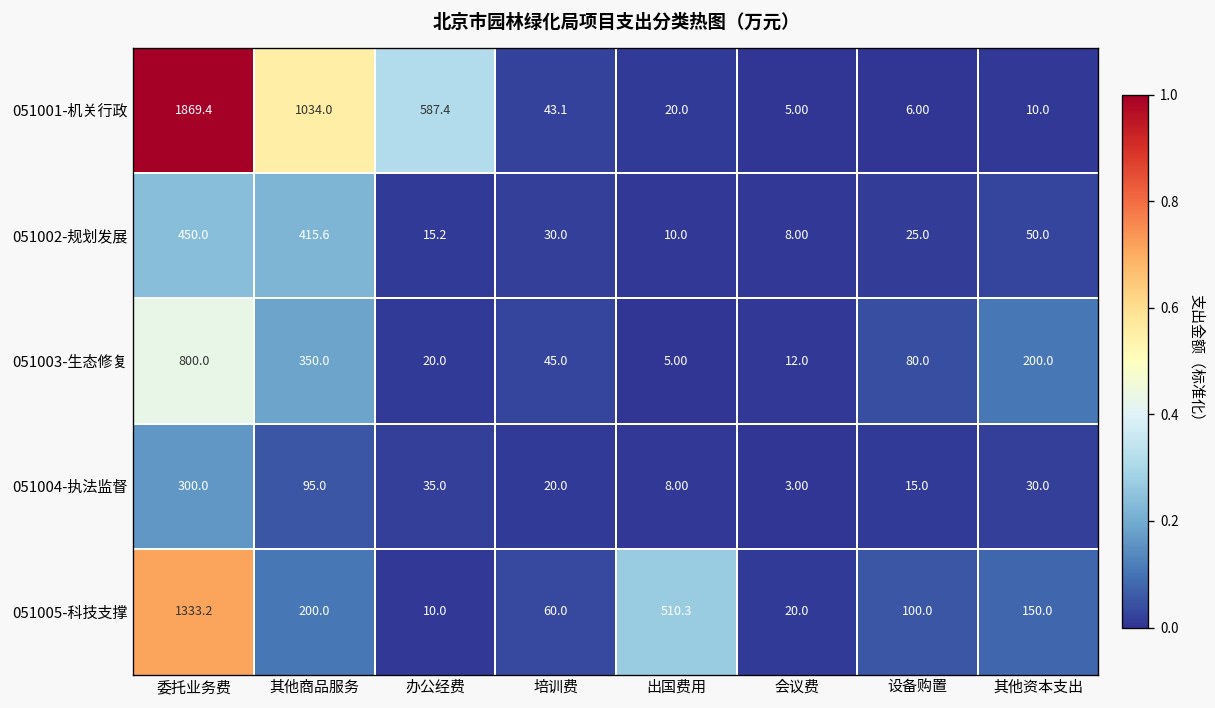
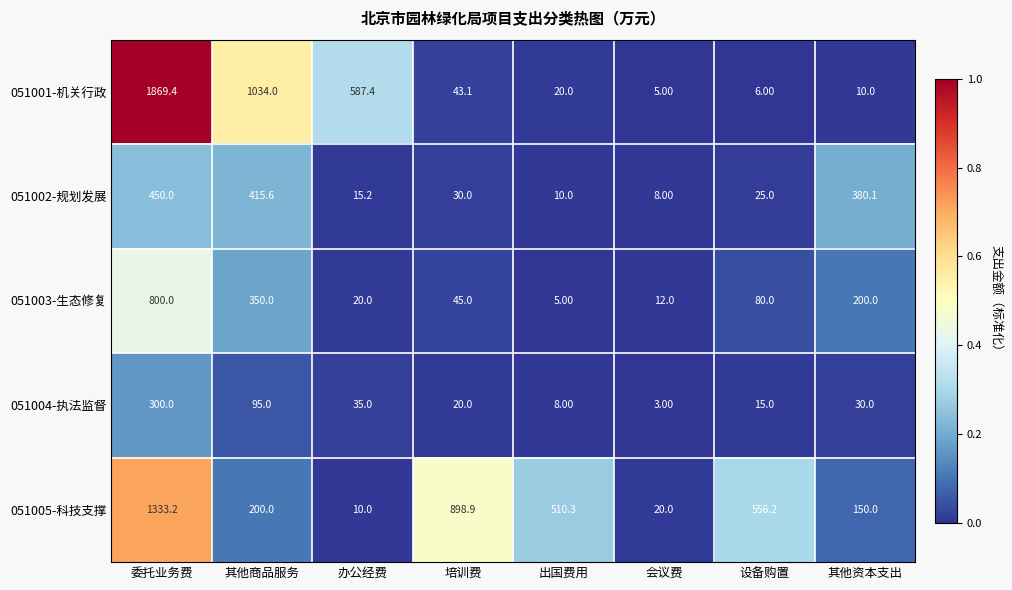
  {
    "051001-机关行政": {
      "委托业务费": 1869.4,
      "其他商品服务": 1034.0,
      "办公经费": 587.4,
      "培训费": 43.1,
      "出国费用": 20.0,
      "会议费": 5.00,
      "设备购置": 6.00,
      "其他资本支出": 10.0
    },
    "051002-规划发展": {
      "委托业务费": 450.0,
      "其他商品服务": 415.6,
      "办公经费": 15.2,
      "培训费": 30.0,
      "出国费用": 10.0,
      "会议费": 8.00,
      "设备购置": 25.0,
-     "其他资本支出": 50.0
+     "其他资本支出": 380.1
    },
    "051003-生态修复": {
      "委托业务费": 800.0,
      "其他商品服务": 350.0,
      "办公经费": 20.0,
      "培训费": 45.0,
      "出国费用": 5.00,
      "会议费": 12.0,
      "设备购置": 80.0,
      "其他资本支出": 200.0
    },
    "051004-执法监督": {
      "委托业务费": 300.0,
      "其他商品服务": 95.0,
      "办公经费": 35.0,
      "培训费": 20.0,
      "出国费用": 8.00,
      "会议费": 3.00,
      "设备购置": 15.0,
      "其他资本支出": 30.0
    },
    "051005-科技支撑": {
      "委托业务费": 1333.2,
      "其他商品服务": 200.0,
      "办公经费": 10.0,
-     "培训费": 60.0,
+     "培训费": 898.9,
      "出国费用": 510.3,
      "会议费": 20.0,
-     "设备购置": 100.0,
+     "设备购置": 556.2,
      "其他资本支出": 150.0
    }
  }
